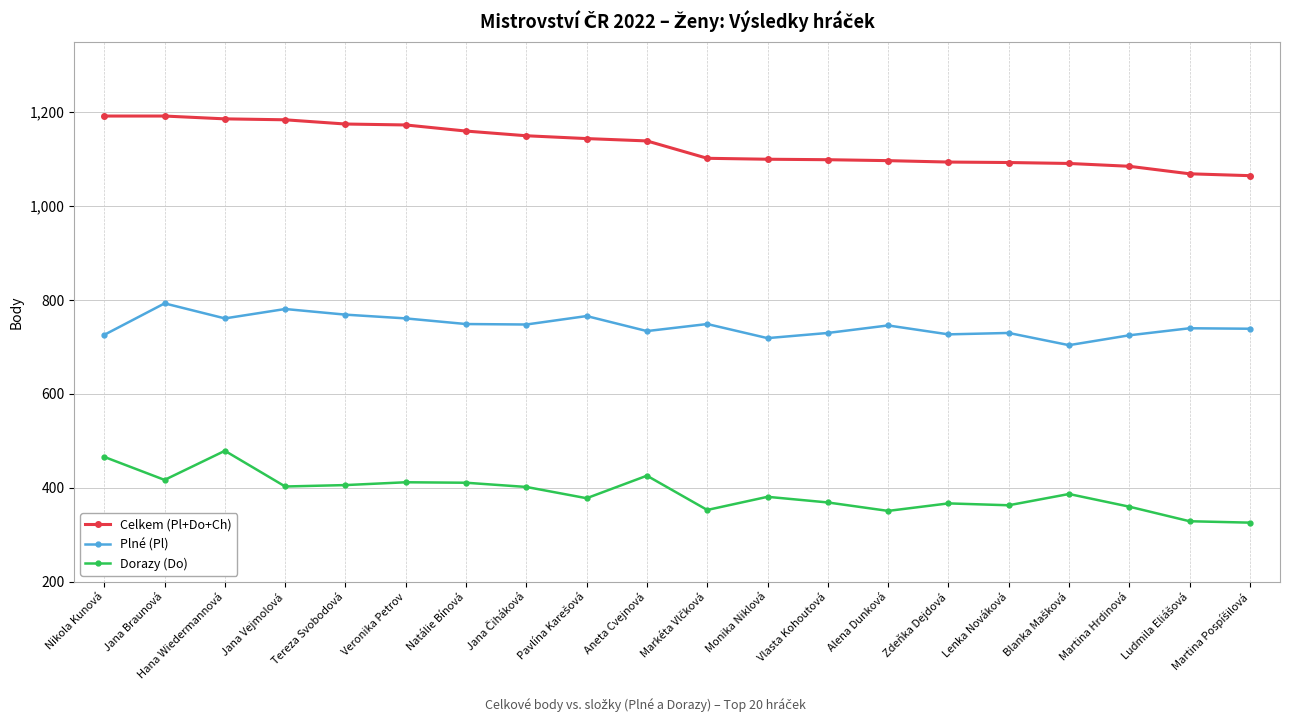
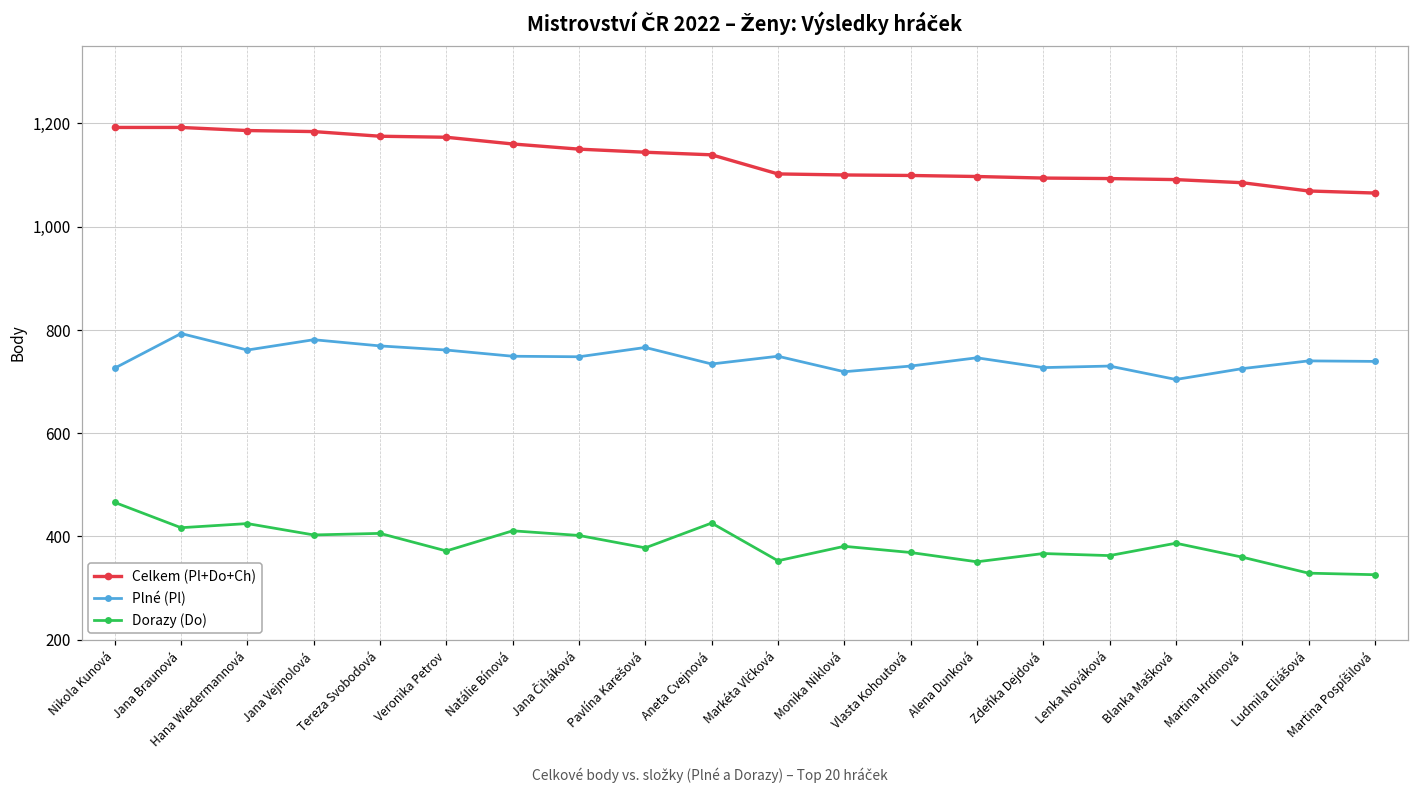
  {
    "Celkem (Pl+Do+Ch)": {
      "Nikola Kunová": "1,190",
      "Jana Braunová": "1,190",
      "Hana Wiedermannová": "1,190",
      "Jana Vejmolová": "1,180",
      "Tereza Svobodová": "1,180",
      "Veronika Petrov": "1,170",
      "Natálie Bínová": "1,160",
      "Jana Čiháková": "1,150",
      "Pavlína Karešová": "1,140",
      "Aneta Cvejnová": "1,140",
      "Markéta Vlčková": "1,100",
      "Monika Niklová": "1,100",
      "Vlasta Kohoutová": "1,100",
      "Alena Dunková": "1,100",
      "Zdeňka Dejdová": "1,090",
      "Lenka Nováková": "1,090",
      "Blanka Mašková": "1,090",
      "Martina Hrdinová": "1,090",
      "Ludmila Eliášová": "1,070",
      "Martina Pospíšilová": "1,070"
    },
    "Plné (Pl)": {
      "Nikola Kunová": "730",
      "Jana Braunová": "790",
      "Hana Wiedermannová": "760",
      "Jana Vejmolová": "780",
      "Tereza Svobodová": "770",
      "Veronika Petrov": "760",
      "Natálie Bínová": "750",
      "Jana Čiháková": "750",
      "Pavlína Karešová": "770",
      "Aneta Cvejnová": "730",
      "Markéta Vlčková": "750",
      "Monika Niklová": "720",
      "Vlasta Kohoutová": "730",
      "Alena Dunková": "750",
      "Zdeňka Dejdová": "730",
      "Lenka Nováková": "730",
      "Blanka Mašková": "700",
      "Martina Hrdinová": "730",
      "Ludmila Eliášová": "740",
      "Martina Pospíšilová": "740"
    },
    "Dorazy (Do)": {
      "Nikola Kunová": "470",
      "Jana Braunová": "420",
-     "Hana Wiedermannová": "480",
+     "Hana Wiedermannová": "430",
      "Jana Vejmolová": "400",
      "Tereza Svobodová": "410",
-     "Veronika Petrov": "410",
+     "Veronika Petrov": "370",
      "Natálie Bínová": "410",
      "Jana Čiháková": "400",
      "Pavlína Karešová": "380",
      "Aneta Cvejnová": "430",
      "Markéta Vlčková": "350",
      "Monika Niklová": "380",
      "Vlasta Kohoutová": "370",
      "Alena Dunková": "350",
      "Zdeňka Dejdová": "370",
      "Lenka Nováková": "360",
      "Blanka Mašková": "390",
      "Martina Hrdinová": "360",
      "Ludmila Eliášová": "330",
      "Martina Pospíšilová": "330"
    }
  }
